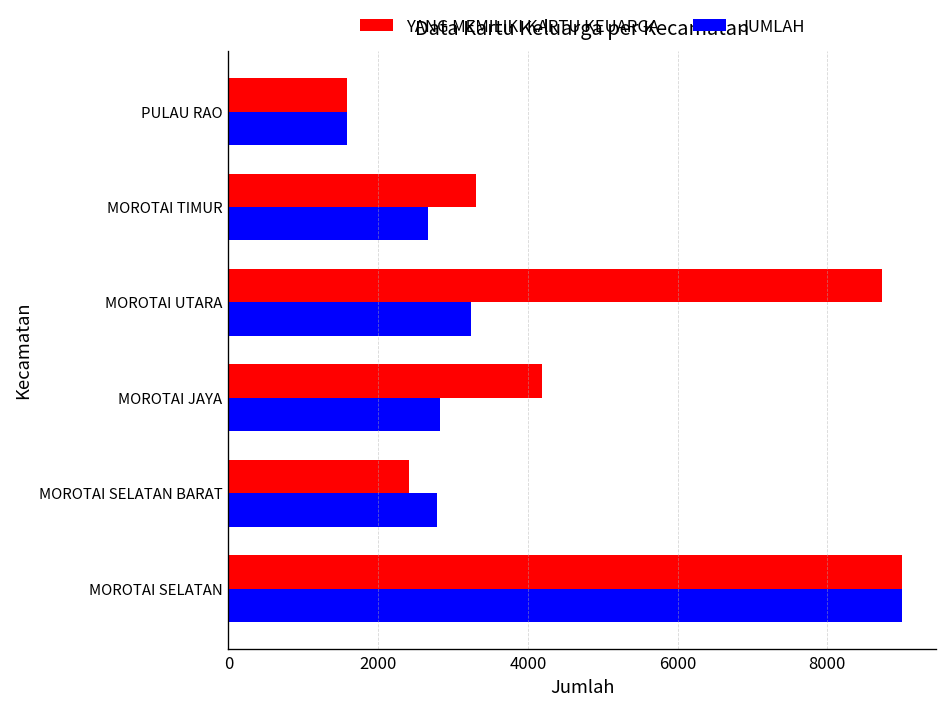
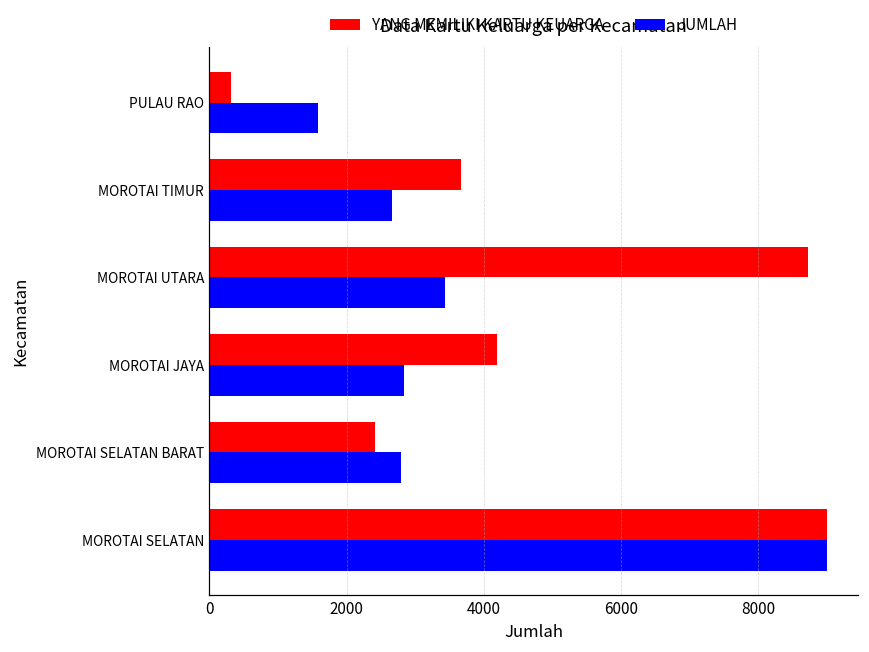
  {
    "YANG MEMILIKI KARTU KEUARGA": {
-     "PULAU RAO": 1600,
-     "MOROTAI TIMUR": 3300,
+     "PULAU RAO": 300,
+     "MOROTAI TIMUR": 3700,
      "MOROTAI UTARA": 8700,
      "MOROTAI JAYA": 4200,
      "MOROTAI SELATAN BARAT": 2400,
      "MOROTAI SELATAN": 9000
    },
    "JUMLAH": {
      "PULAU RAO": 1600,
      "MOROTAI TIMUR": 2700,
-     "MOROTAI UTARA": 3200,
+     "MOROTAI UTARA": 3400,
      "MOROTAI JAYA": 2800,
      "MOROTAI SELATAN BARAT": 2800,
      "MOROTAI SELATAN": 9000
    }
  }
